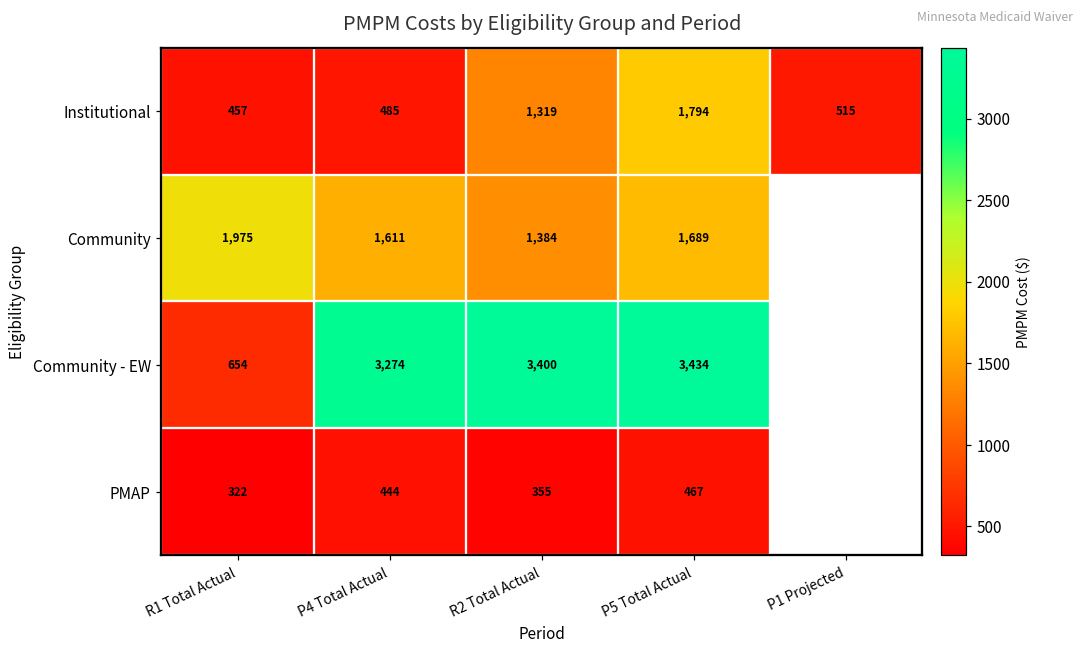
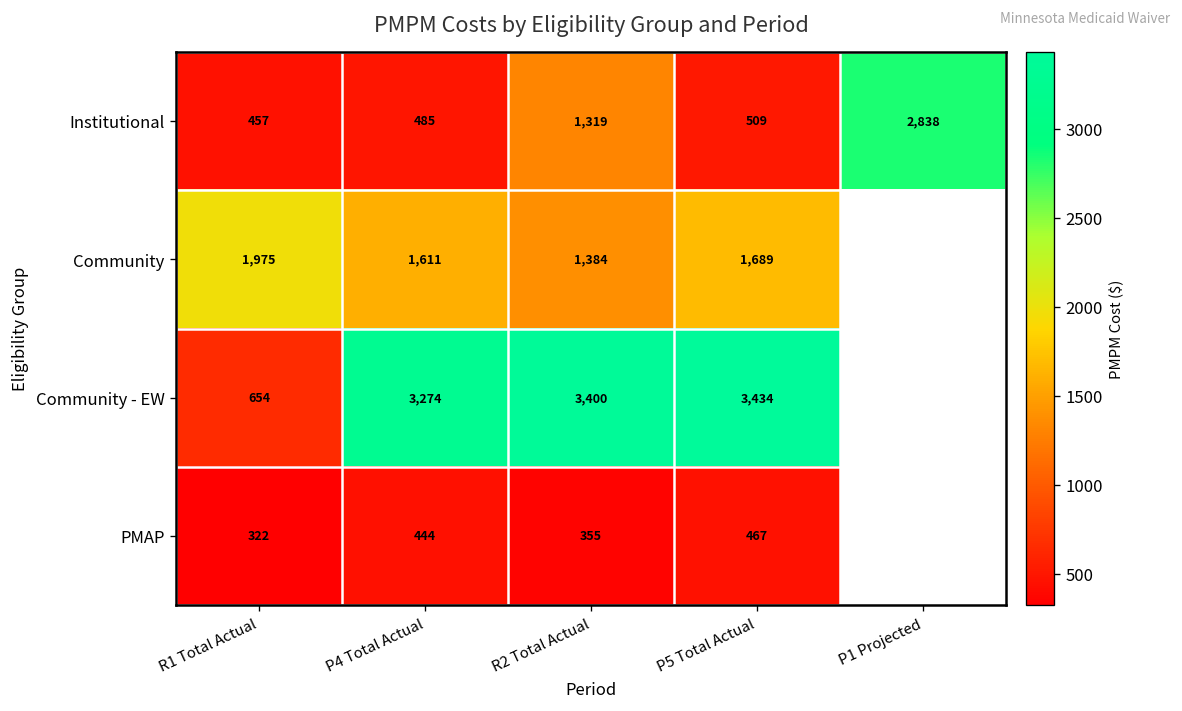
  {
    "Institutional": {
      "R1 Total Actual": "457",
      "P4 Total Actual": "485",
      "R2 Total Actual": "1,319",
-     "P5 Total Actual": "1,794",
-     "P1 Projected": "515"
+     "P5 Total Actual": "509",
+     "P1 Projected": "2,838"
    },
    "Community": {
      "R1 Total Actual": "1,975",
      "P4 Total Actual": "1,611",
      "R2 Total Actual": "1,384",
      "P5 Total Actual": "1,689"
    },
    "Community - EW": {
      "R1 Total Actual": "654",
      "P4 Total Actual": "3,274",
      "R2 Total Actual": "3,400",
      "P5 Total Actual": "3,434"
    },
    "PMAP": {
      "R1 Total Actual": "322",
      "P4 Total Actual": "444",
      "R2 Total Actual": "355",
      "P5 Total Actual": "467"
    }
  }
